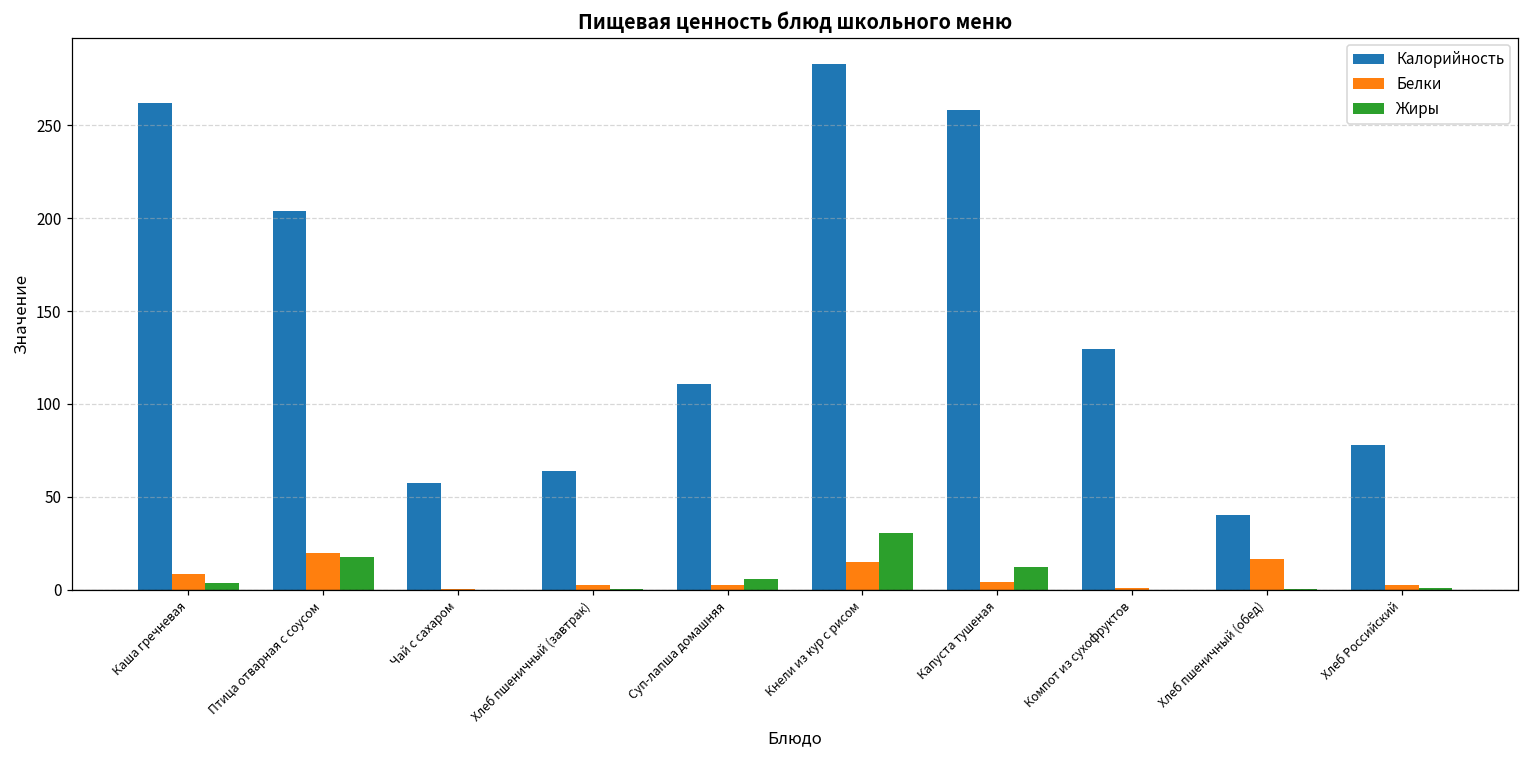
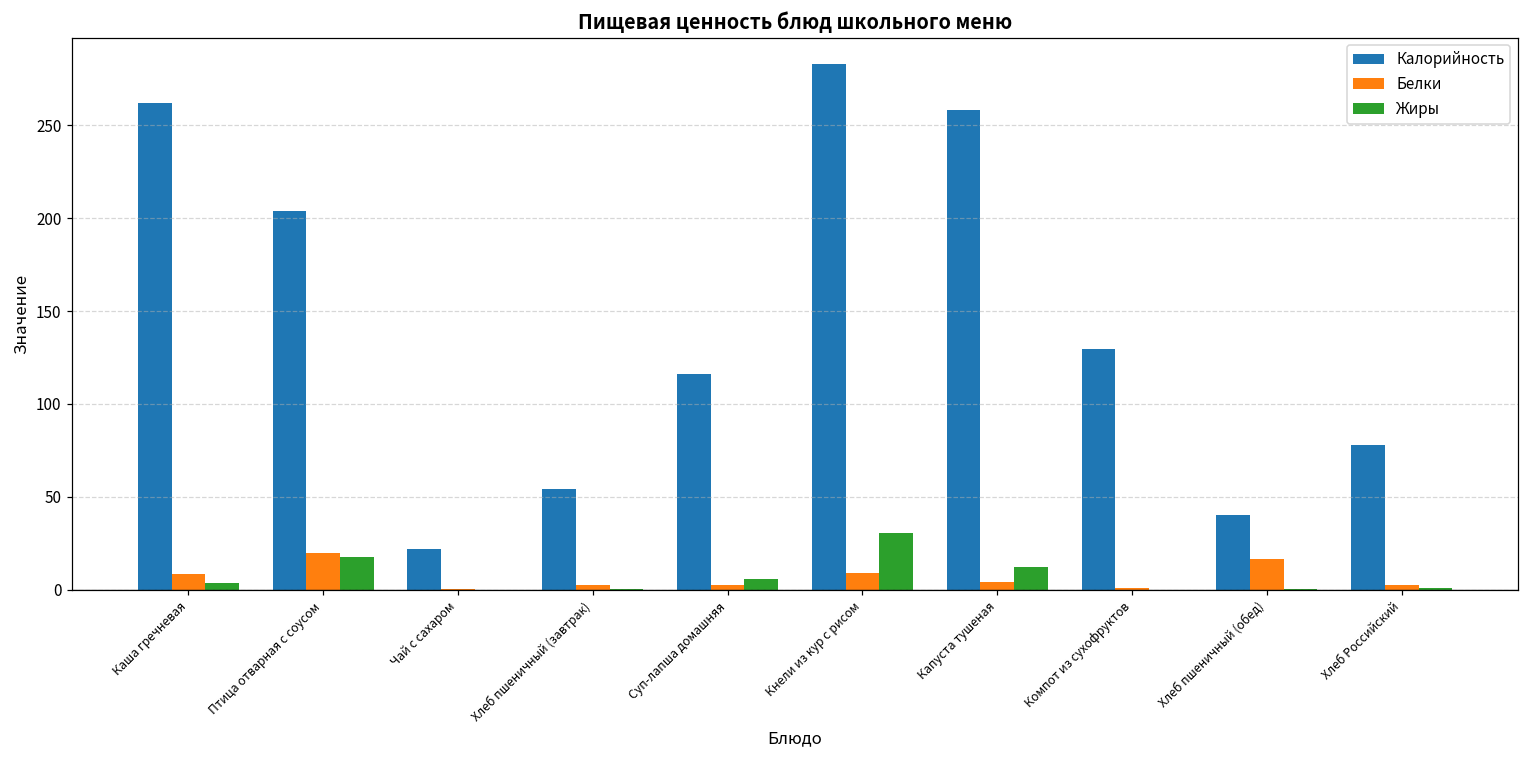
  {
    "Калорийность": {
      "Каша гречневая": 262,
      "Птица отварная с соусом": 204,
-     "Чай с сахаром": 57,
-     "Хлеб пшеничный (завтрак)": 64,
-     "Суп-лапша домашняя": 111,
+     "Чай с сахаром": 22,
+     "Хлеб пшеничный (завтрак)": 54,
+     "Суп-лапша домашняя": 116,
      "Кнели из кур с рисом": 283,
      "Капуста тушеная": 258,
      "Компот из сухофруктов": 129,
      "Хлеб пшеничный (обед)": 40,
      "Хлеб Российский": 78
    },
    "Белки": {
      "Каша гречневая": 8,
      "Птица отварная с соусом": 20,
      "Хлеб пшеничный (завтрак)": 2,
      "Суп-лапша домашняя": 3,
-     "Кнели из кур с рисом": 15,
+     "Кнели из кур с рисом": 9,
      "Капуста тушеная": 4,
      "Хлеб пшеничный (обед)": 17,
      "Хлеб Российский": 3
    },
    "Жиры": {
      "Каша гречневая": 3,
      "Птица отварная с соусом": 18,
      "Чай с сахаром": 0,
      "Суп-лапша домашняя": 6,
      "Кнели из кур с рисом": 30,
      "Капуста тушеная": 12,
      "Компот из сухофруктов": 0
    }
  }
